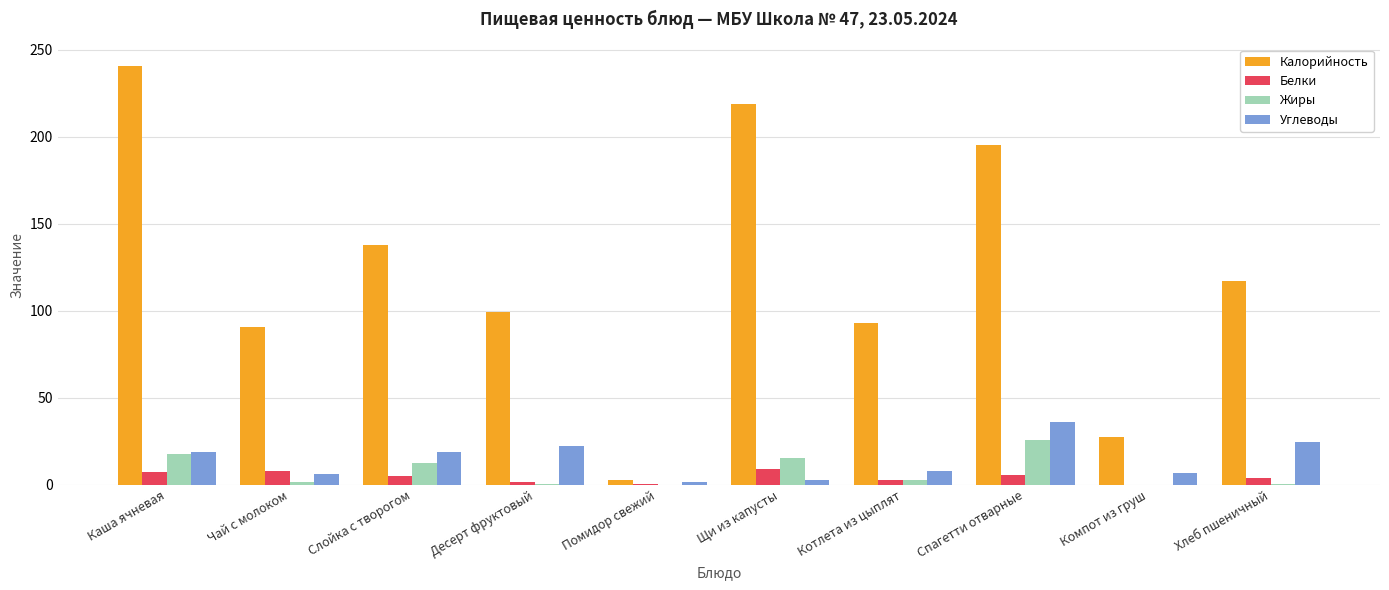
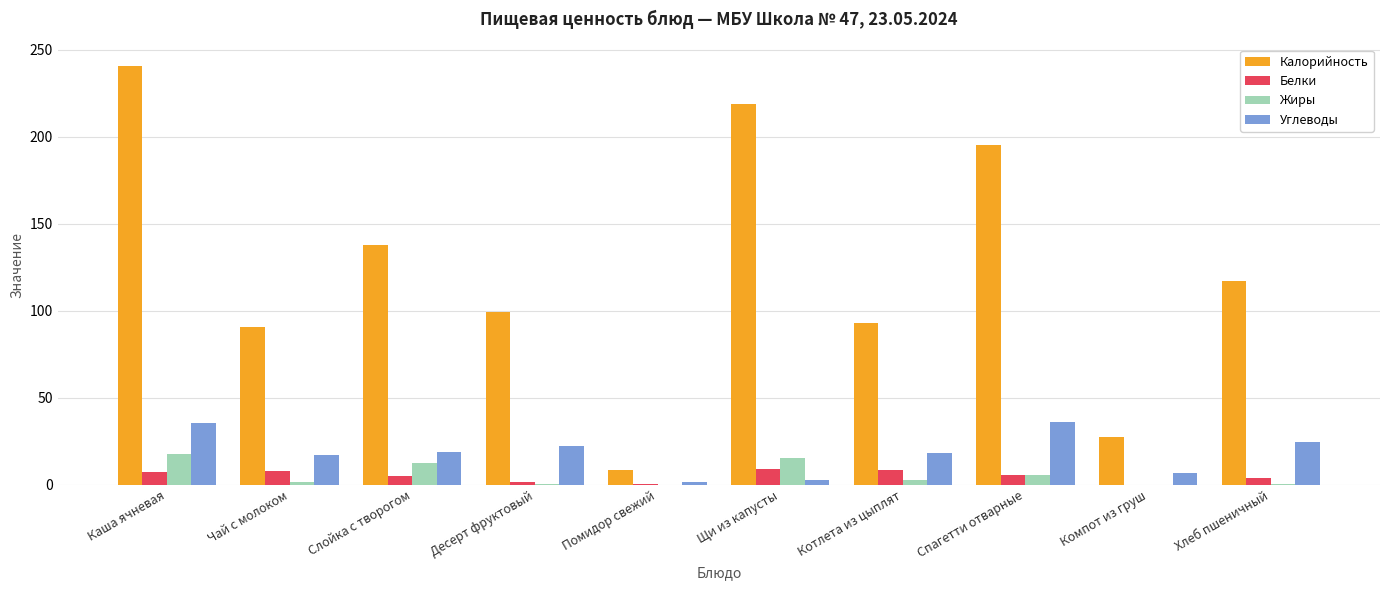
  {
    "Калорийность": {
      "Каша ячневая": 241,
      "Чай с молоком": 91,
      "Слойка с творогом": 138,
      "Десерт фруктовый": 99,
-     "Помидор свежий": 3,
+     "Помидор свежий": 9,
      "Щи из капусты": 219,
      "Котлета из цыплят": 93,
      "Спагетти отварные": 195,
      "Компот из груш": 28,
      "Хлеб пшеничный": 117
    },
    "Белки": {
      "Каша ячневая": 7,
      "Чай с молоком": 8,
      "Слойка с творогом": 5,
      "Десерт фруктовый": 2,
      "Щи из капусты": 9,
-     "Котлета из цыплят": 3,
+     "Котлета из цыплят": 9,
      "Спагетти отварные": 6,
      "Хлеб пшеничный": 4
    },
    "Жиры": {
      "Каша ячневая": 18,
      "Чай с молоком": 2,
      "Слойка с творогом": 13,
      "Щи из капусты": 16,
      "Котлета из цыплят": 3,
-     "Спагетти отварные": 26
+     "Спагетти отварные": 6
    },
    "Углеводы": {
-     "Каша ячневая": 19,
-     "Чай с молоком": 6,
+     "Каша ячневая": 36,
+     "Чай с молоком": 17,
      "Слойка с творогом": 19,
      "Десерт фруктовый": 22,
      "Помидор свежий": 2,
      "Щи из капусты": 3,
-     "Котлета из цыплят": 8,
+     "Котлета из цыплят": 19,
      "Спагетти отварные": 36,
      "Компот из груш": 7,
      "Хлеб пшеничный": 25
    }
  }
